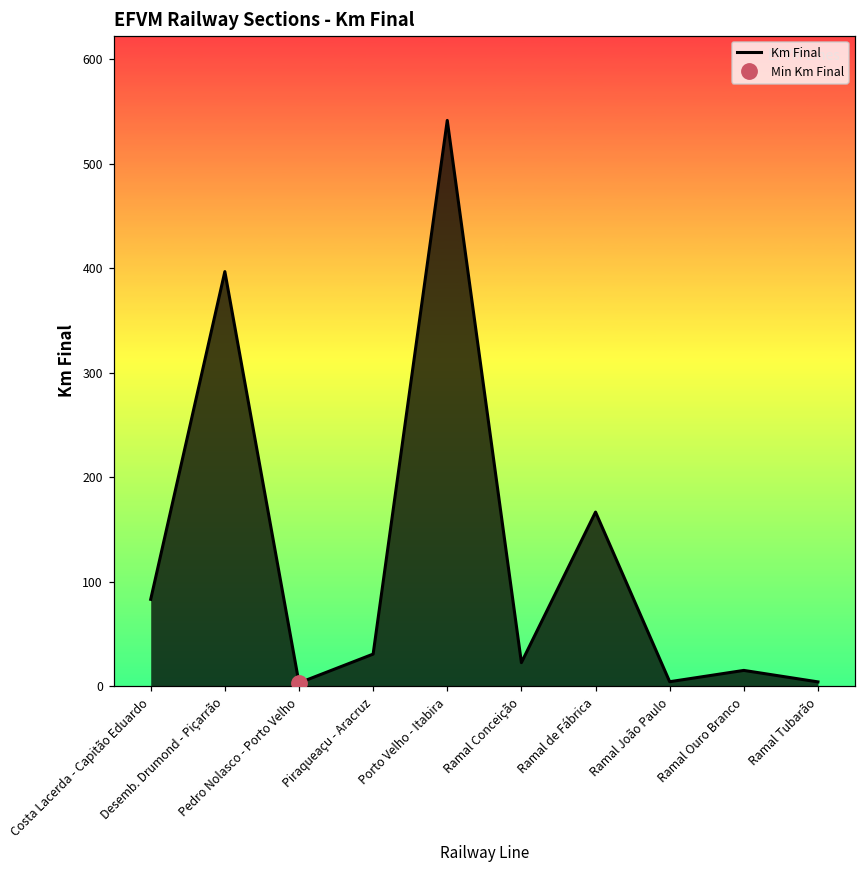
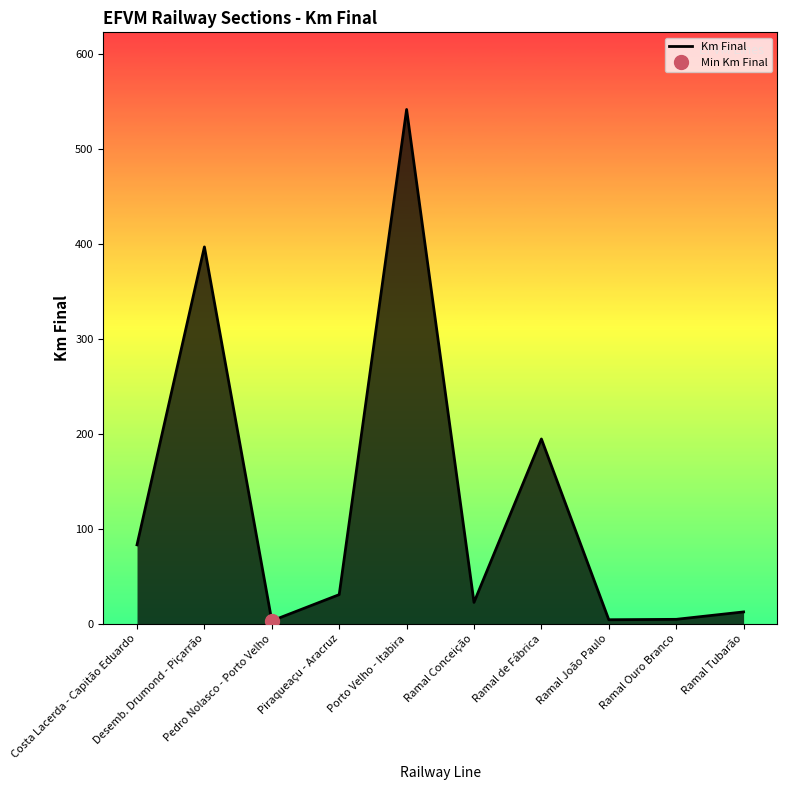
  {
    "Km Final": {
      "Costa Lacerda - Capitão Eduardo": 80,
      "Desemb. Drumond - Piçarrão": 400,
      "Piraqueaçu - Aracruz": 30,
      "Porto Velho - Itabira": 540,
      "Ramal Conceição": 20,
-     "Ramal de Fábrica": 170,
+     "Ramal de Fábrica": 190,
      "Ramal João Paulo": 0,
-     "Ramal Ouro Branco": 20,
-     "Ramal Tubarão": 0
+     "Ramal Ouro Branco": 0,
+     "Ramal Tubarão": 10
    }
  }
